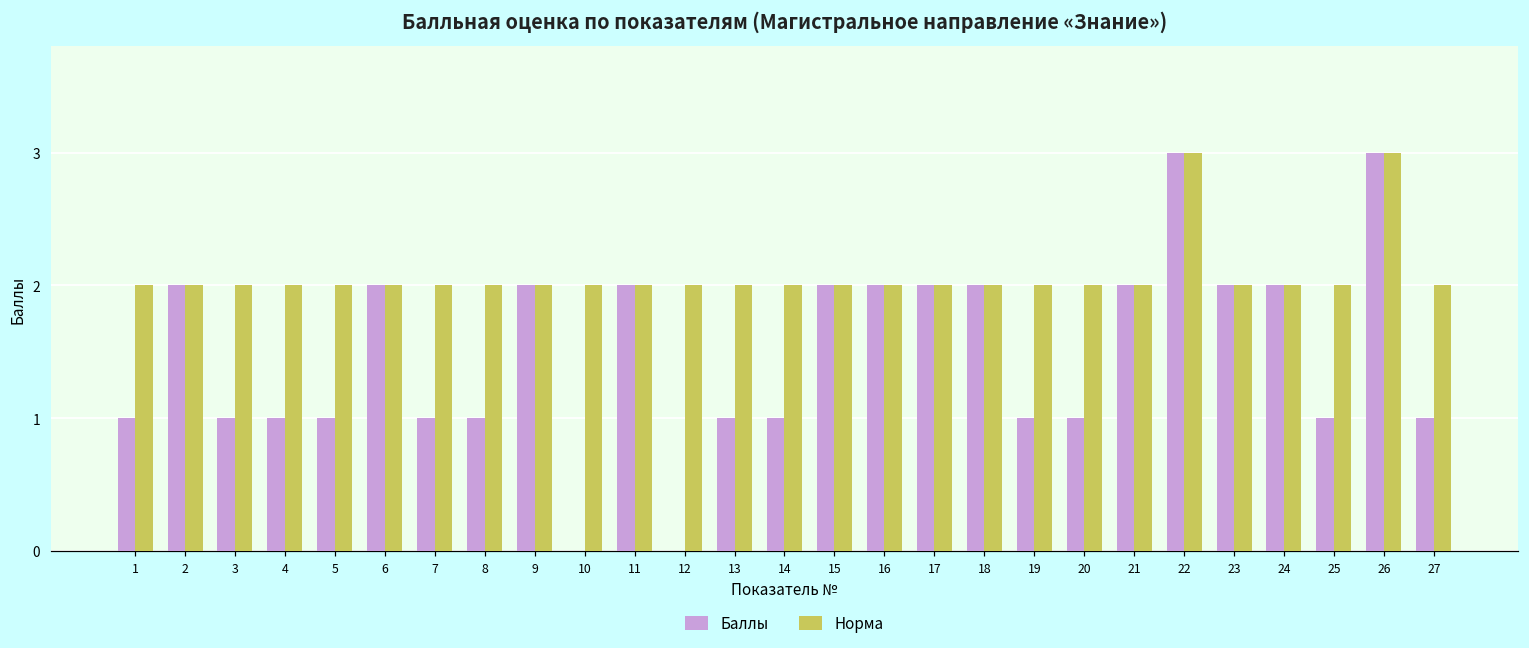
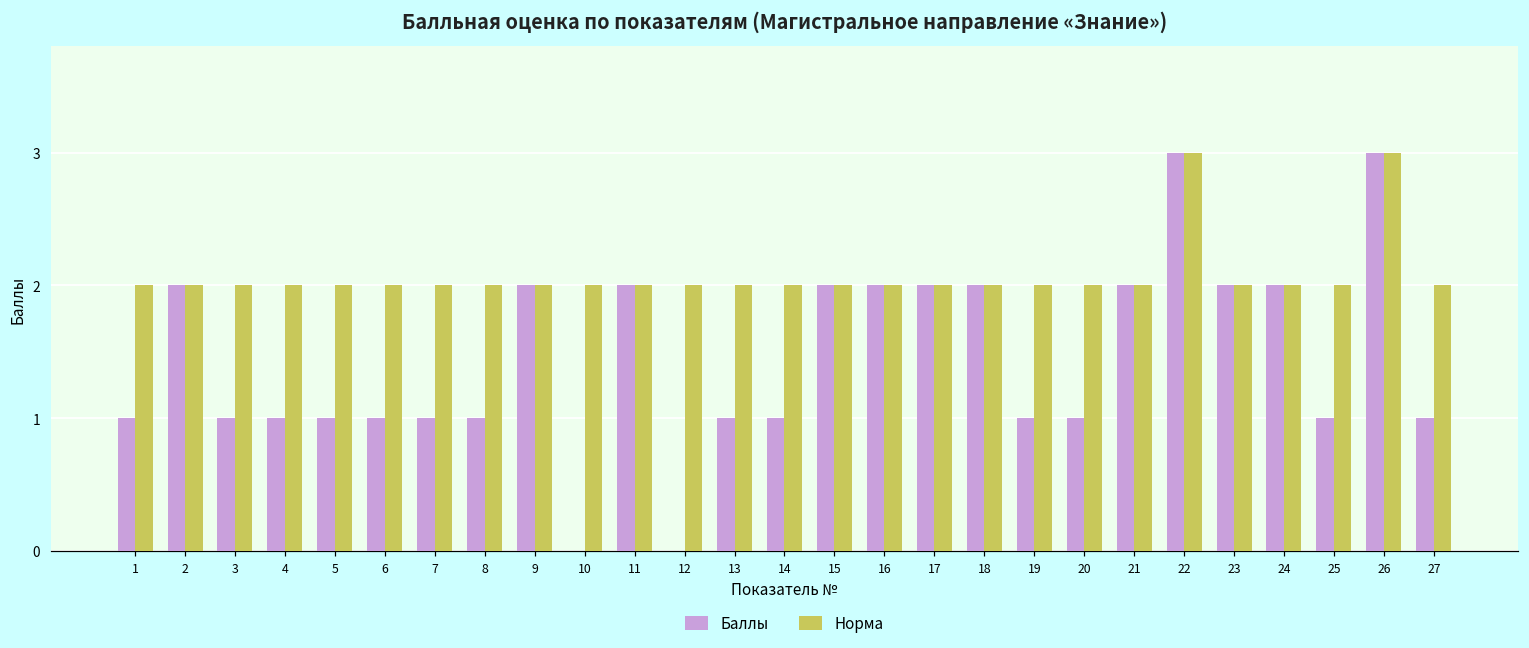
  {
    "Баллы": {
      "1": 1,
      "2": 2,
      "3": 1,
      "4": 1,
      "5": 1,
-     "6": 2,
+     "6": 1,
      "7": 1,
      "8": 1,
      "9": 2,
      "10": 0,
      "11": 2,
      "12": 0,
      "13": 1,
      "14": 1,
      "15": 2,
      "16": 2,
      "17": 2,
      "18": 2,
      "19": 1,
      "20": 1,
      "21": 2,
      "22": 3,
      "23": 2,
      "24": 2,
      "25": 1,
      "26": 3,
      "27": 1
    },
    "Норма": {
      "1": 2,
      "2": 2,
      "3": 2,
      "4": 2,
      "5": 2,
      "6": 2,
      "7": 2,
      "8": 2,
      "9": 2,
      "10": 2,
      "11": 2,
      "12": 2,
      "13": 2,
      "14": 2,
      "15": 2,
      "16": 2,
      "17": 2,
      "18": 2,
      "19": 2,
      "20": 2,
      "21": 2,
      "22": 3,
      "23": 2,
      "24": 2,
      "25": 2,
      "26": 3,
      "27": 2
    }
  }
